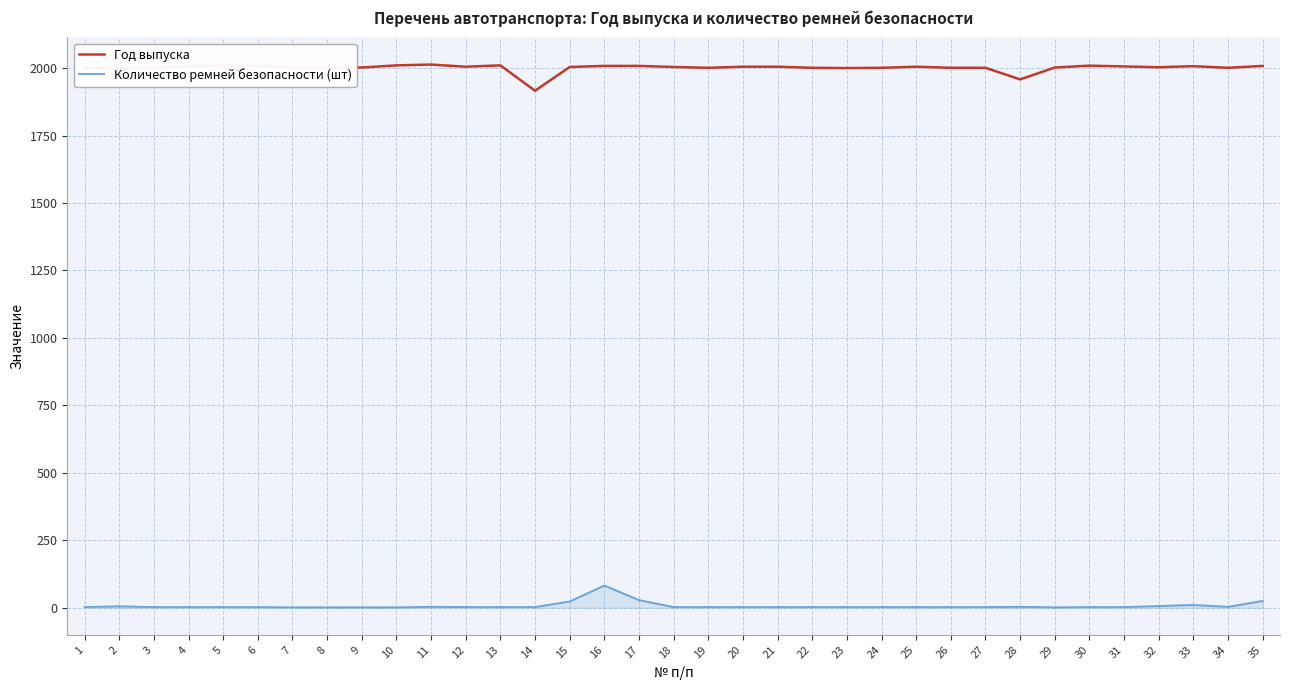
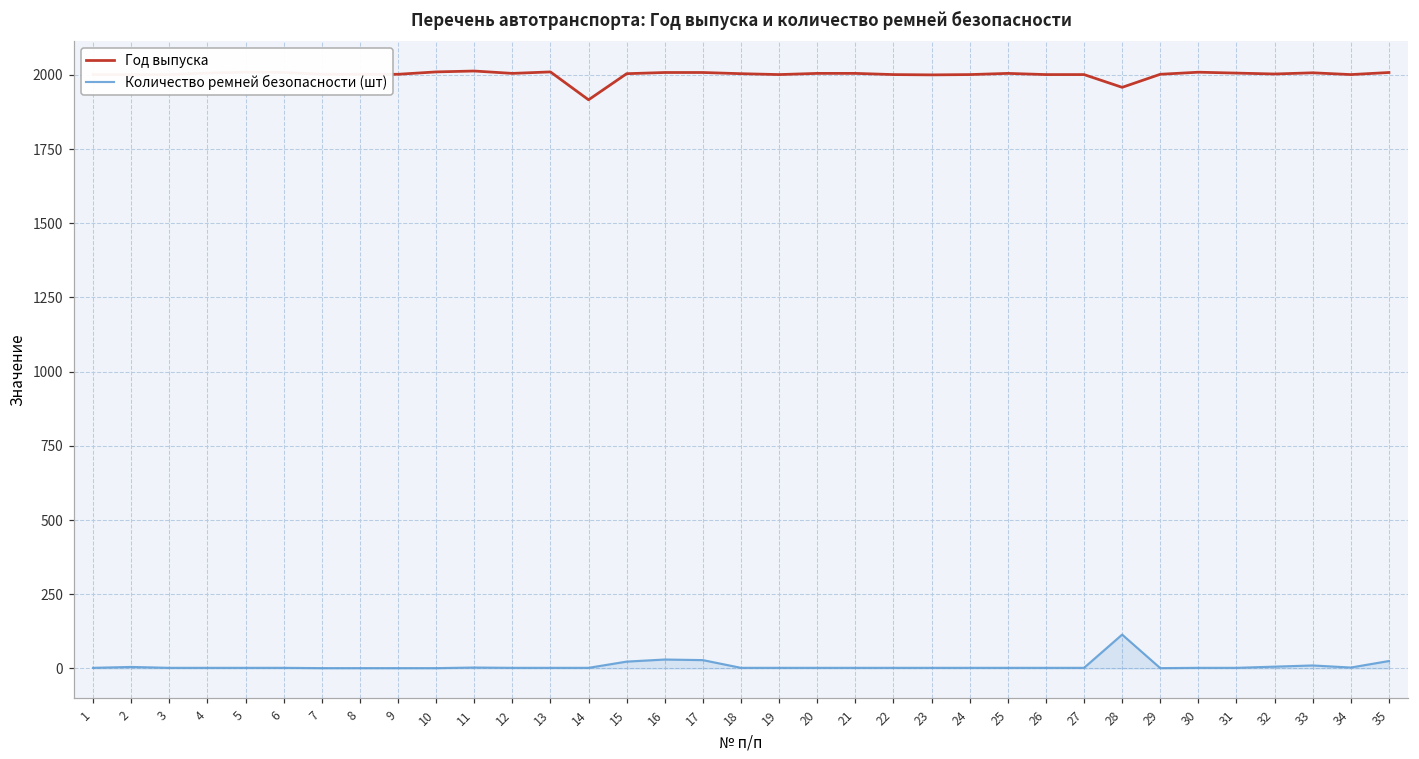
  {
    "Год выпуска": {
      "9": 2000,
      "10": 2010,
      "11": 2010,
      "12": 2010,
      "13": 2010,
      "14": 1920,
      "15": 2000,
      "16": 2010,
      "17": 2010,
      "18": 2000,
      "19": 2000,
      "20": 2010,
      "21": 2010,
      "22": 2000,
      "23": 2000,
      "24": 2000,
      "25": 2010,
      "26": 2000,
      "27": 2000,
      "28": 1960,
      "29": 2000,
      "30": 2010,
      "31": 2010,
      "32": 2000,
      "33": 2010,
      "34": 2000,
      "35": 2010
    },
    "Количество ремней безопасности (шт)": {
      "1": 0,
      "2": 10,
      "3": 0,
      "4": 0,
      "5": 0,
      "6": 0,
      "7": 0,
      "8": 0,
      "9": 0,
      "10": 0,
      "11": 0,
      "12": 0,
      "13": 0,
      "14": 0,
      "15": 20,
-     "16": 80,
+     "16": 30,
      "17": 30,
      "18": 0,
      "19": 0,
      "20": 0,
      "21": 0,
      "22": 0,
      "23": 0,
      "24": 0,
      "25": 0,
      "26": 0,
      "27": 0,
-     "28": 0,
+     "28": 110,
      "29": 0,
      "30": 0,
      "31": 0,
      "32": 10,
      "33": 10,
      "34": 0,
      "35": 30
    }
  }
